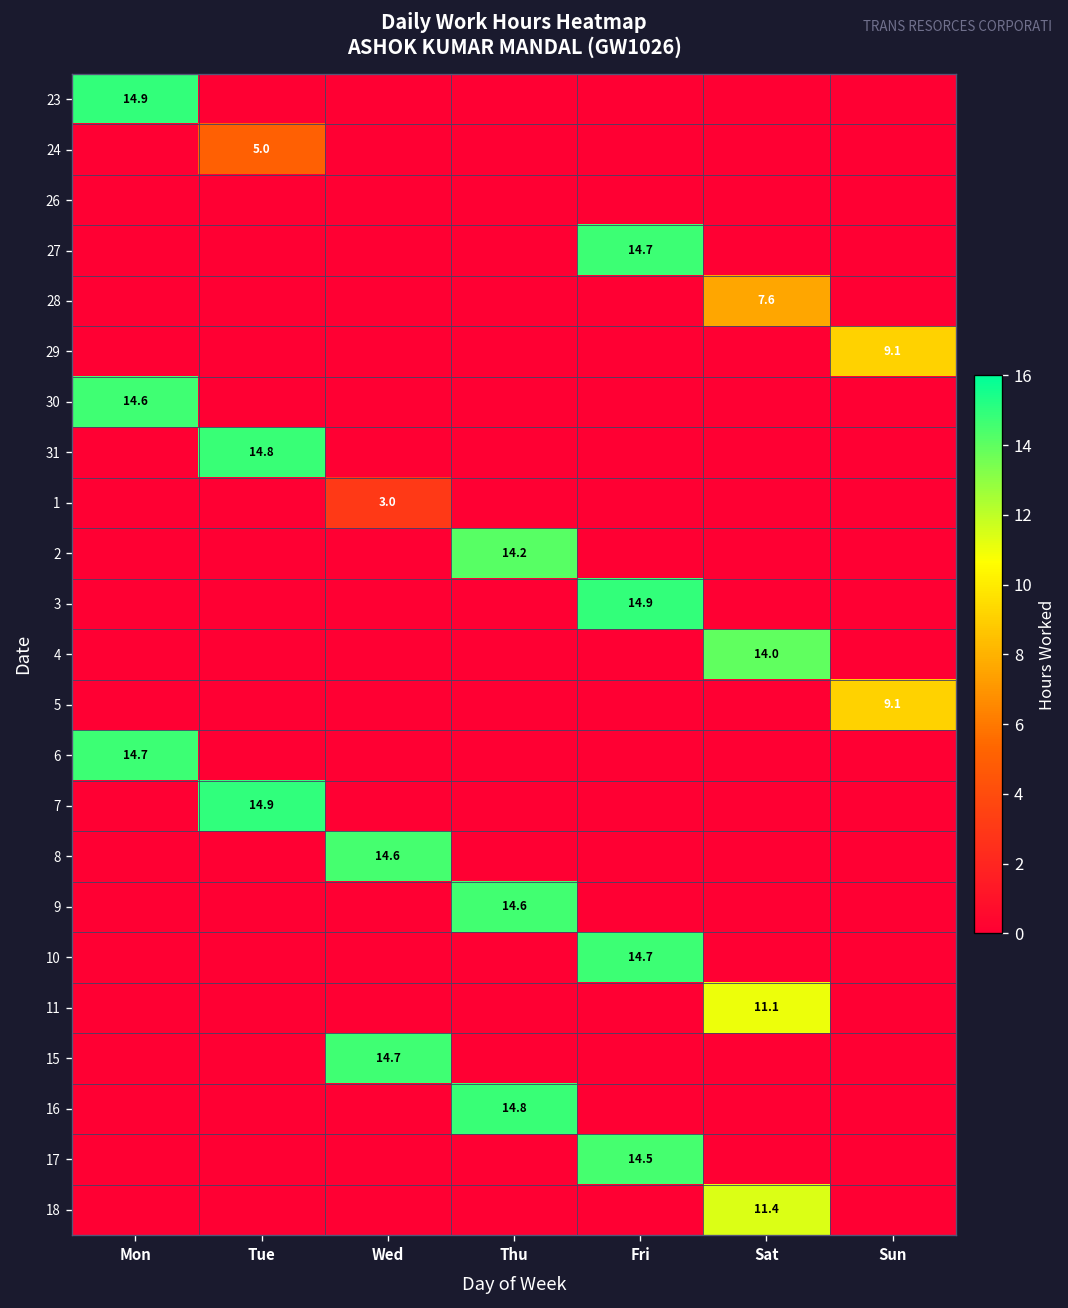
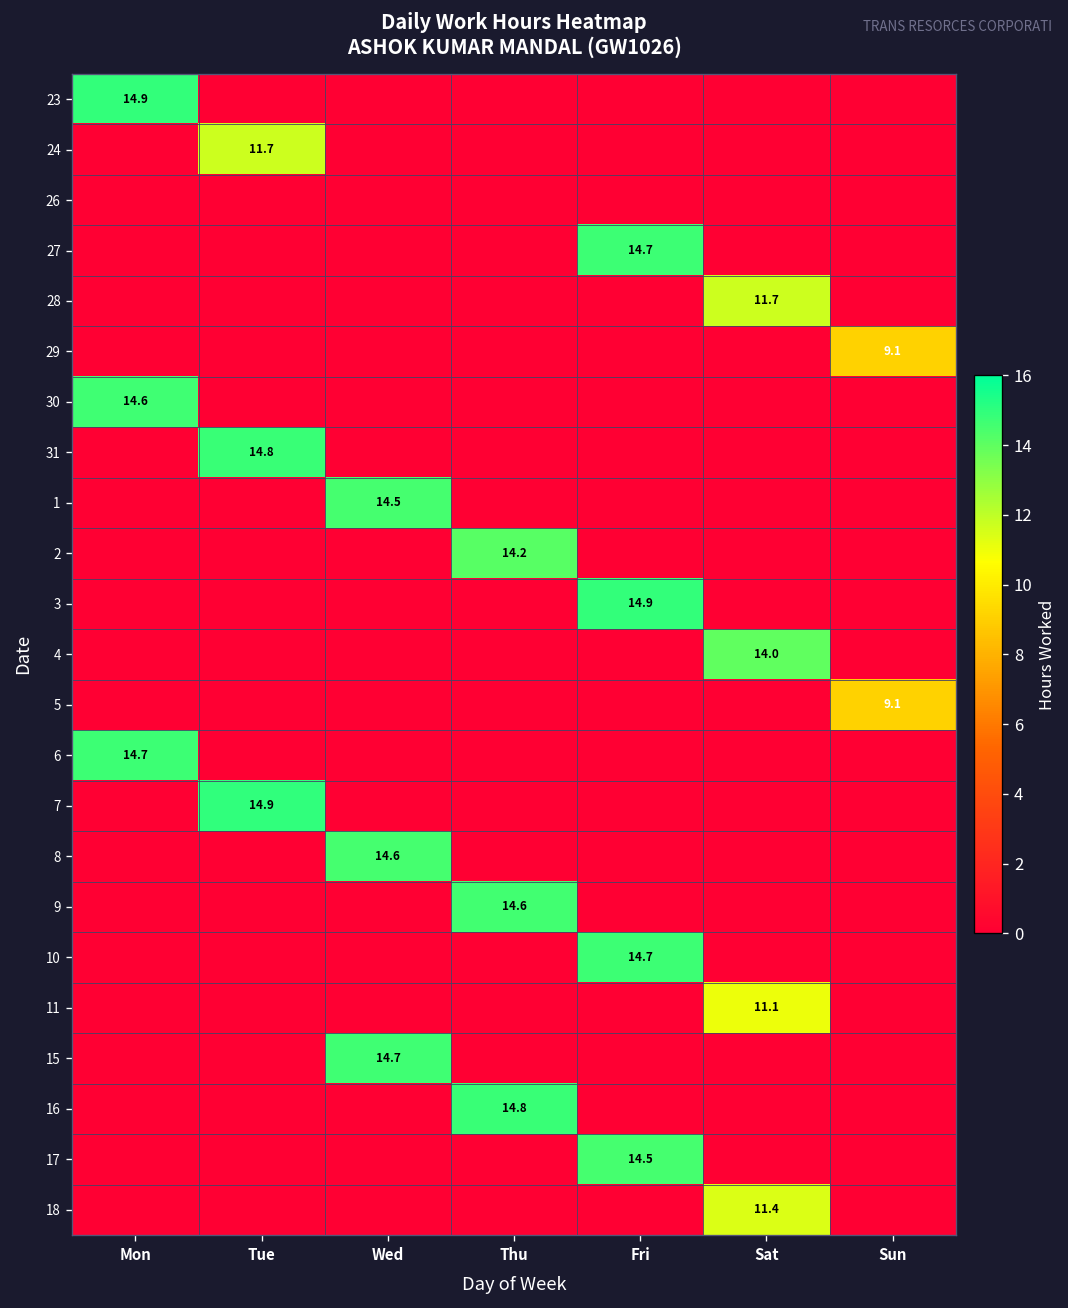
  {
    "23": {
      "Mon": 14.9
    },
    "24": {
-     "Tue": 5.0
+     "Tue": 11.7
    },
    "27": {
      "Fri": 14.7
    },
    "28": {
-     "Sat": 7.6
+     "Sat": 11.7
    },
    "29": {
      "Sun": 9.1
    },
    "30": {
      "Mon": 14.6
    },
    "31": {
      "Tue": 14.8
    },
    "1": {
-     "Wed": 3.0
+     "Wed": 14.5
    },
    "2": {
      "Thu": 14.2
    },
    "3": {
      "Fri": 14.9
    },
    "4": {
      "Sat": 14.0
    },
    "5": {
      "Sun": 9.1
    },
    "6": {
      "Mon": 14.7
    },
    "7": {
      "Tue": 14.9
    },
    "8": {
      "Wed": 14.6
    },
    "9": {
      "Thu": 14.6
    },
    "10": {
      "Fri": 14.7
    },
    "11": {
      "Sat": 11.1
    },
    "15": {
      "Wed": 14.7
    },
    "16": {
      "Thu": 14.8
    },
    "17": {
      "Fri": 14.5
    },
    "18": {
      "Sat": 11.4
    }
  }
